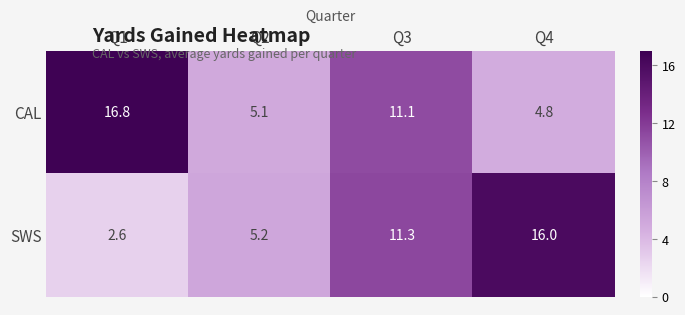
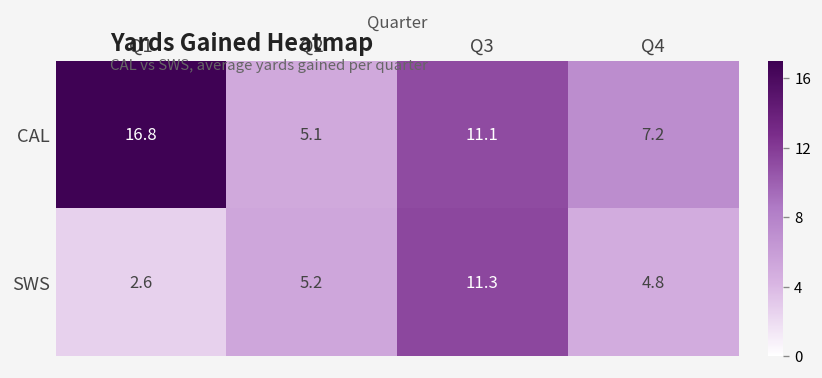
  {
    "CAL": {
      "Q1": 16.8,
      "Q2": 5.1,
      "Q3": 11.1,
-     "Q4": 4.8
+     "Q4": 7.2
    },
    "SWS": {
      "Q1": 2.6,
      "Q2": 5.2,
      "Q3": 11.3,
-     "Q4": 16.0
+     "Q4": 4.8
    }
  }
